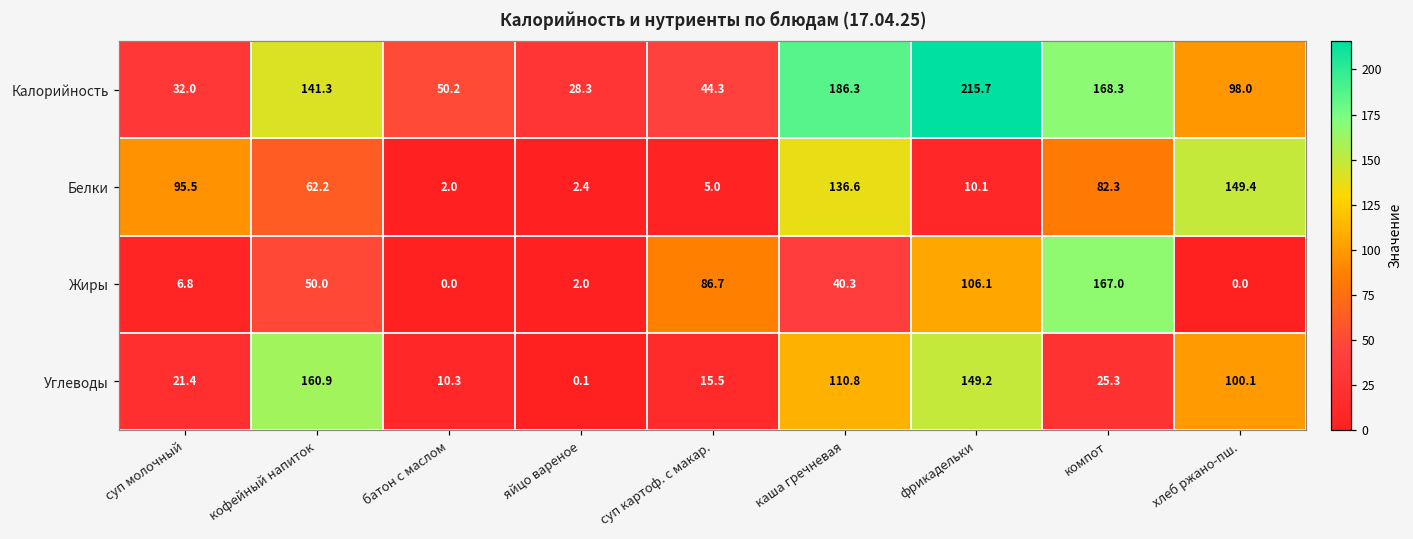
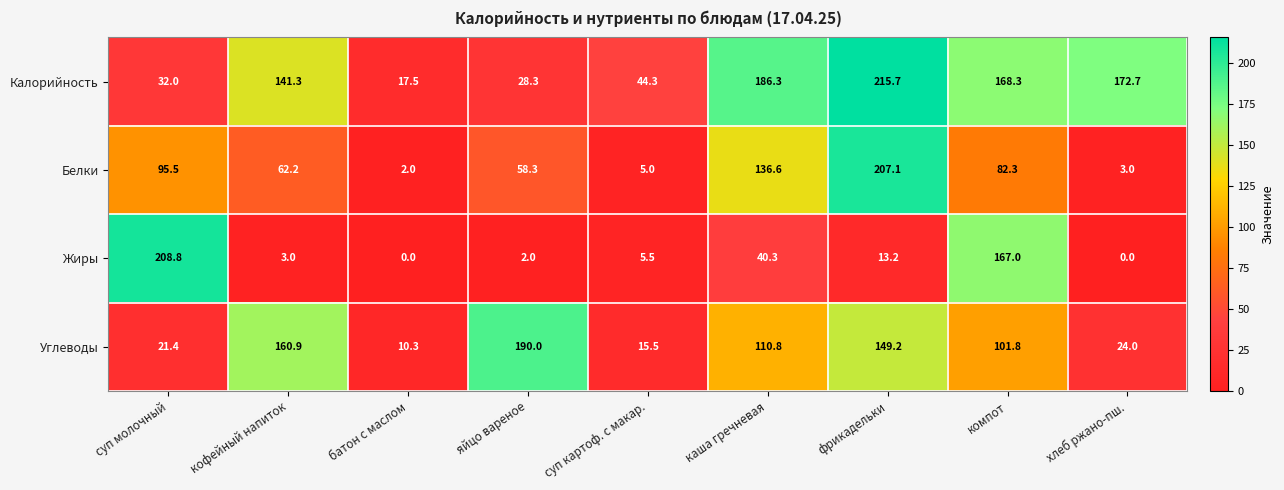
  {
    "Калорийность": {
      "суп молочный": 32.0,
      "кофейный напиток": 141.3,
-     "батон с маслом": 50.2,
+     "батон с маслом": 17.5,
      "яйцо вареное": 28.3,
      "суп картоф. с макар.": 44.3,
      "каша гречневая": 186.3,
      "фрикадельки": 215.7,
      "компот": 168.3,
-     "хлеб ржано-пш.": 98.0
+     "хлеб ржано-пш.": 172.7
    },
    "Белки": {
      "суп молочный": 95.5,
      "кофейный напиток": 62.2,
      "батон с маслом": 2.0,
-     "яйцо вареное": 2.4,
+     "яйцо вареное": 58.3,
      "суп картоф. с макар.": 5.0,
      "каша гречневая": 136.6,
-     "фрикадельки": 10.1,
+     "фрикадельки": 207.1,
      "компот": 82.3,
-     "хлеб ржано-пш.": 149.4
+     "хлеб ржано-пш.": 3.0
    },
    "Жиры": {
-     "суп молочный": 6.8,
-     "кофейный напиток": 50.0,
+     "суп молочный": 208.8,
+     "кофейный напиток": 3.0,
      "батон с маслом": 0.0,
      "яйцо вареное": 2.0,
-     "суп картоф. с макар.": 86.7,
+     "суп картоф. с макар.": 5.5,
      "каша гречневая": 40.3,
-     "фрикадельки": 106.1,
+     "фрикадельки": 13.2,
      "компот": 167.0,
      "хлеб ржано-пш.": 0.0
    },
    "Углеводы": {
      "суп молочный": 21.4,
      "кофейный напиток": 160.9,
      "батон с маслом": 10.3,
-     "яйцо вареное": 0.1,
+     "яйцо вареное": 190.0,
      "суп картоф. с макар.": 15.5,
      "каша гречневая": 110.8,
      "фрикадельки": 149.2,
-     "компот": 25.3,
-     "хлеб ржано-пш.": 100.1
+     "компот": 101.8,
+     "хлеб ржано-пш.": 24.0
    }
  }
